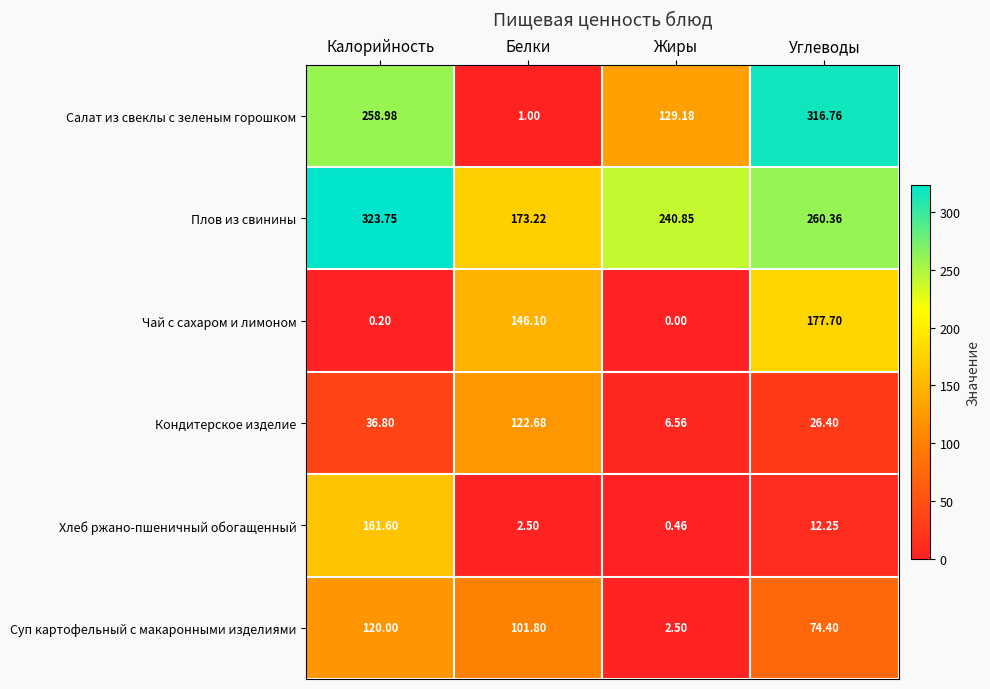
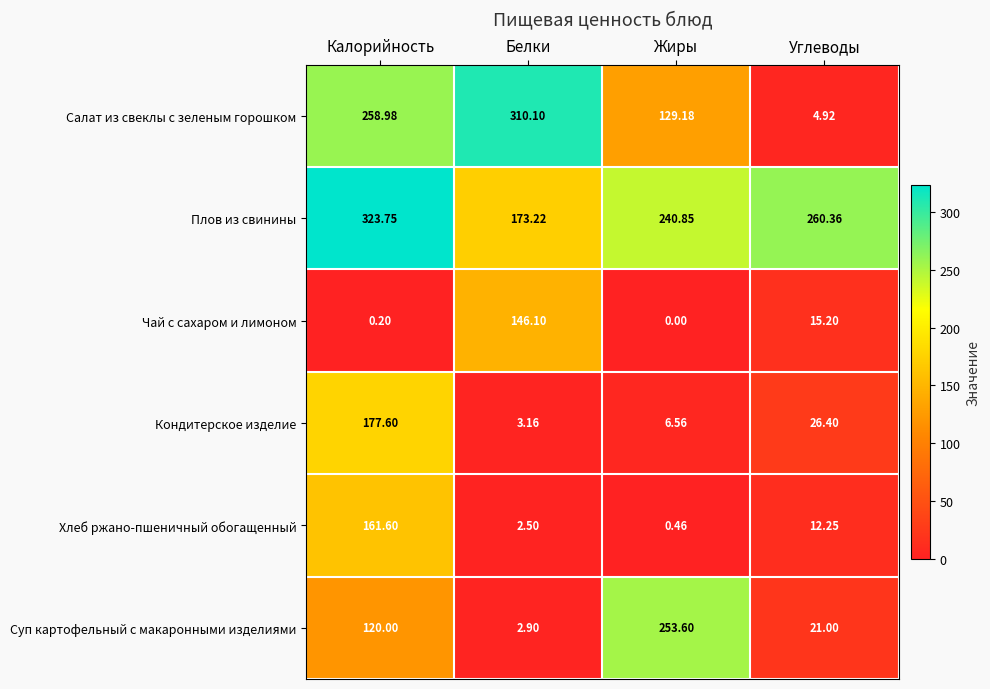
  {
    "Салат из свеклы с зеленым горошком": {
      "Калорийность": 258.98,
-     "Белки": 1.00,
+     "Белки": 310.10,
      "Жиры": 129.18,
-     "Углеводы": 316.76
+     "Углеводы": 4.92
    },
    "Плов из свинины": {
      "Калорийность": 323.75,
      "Белки": 173.22,
      "Жиры": 240.85,
      "Углеводы": 260.36
    },
    "Чай с сахаром и лимоном": {
      "Калорийность": 0.20,
      "Белки": 146.10,
      "Жиры": 0.00,
-     "Углеводы": 177.70
+     "Углеводы": 15.20
    },
    "Кондитерское изделие": {
-     "Калорийность": 36.80,
-     "Белки": 122.68,
+     "Калорийность": 177.60,
+     "Белки": 3.16,
      "Жиры": 6.56,
      "Углеводы": 26.40
    },
    "Хлеб ржано-пшеничный обогащенный": {
      "Калорийность": 161.60,
      "Белки": 2.50,
      "Жиры": 0.46,
      "Углеводы": 12.25
    },
    "Суп картофельный с макаронными изделиями": {
      "Калорийность": 120.00,
-     "Белки": 101.80,
-     "Жиры": 2.50,
-     "Углеводы": 74.40
+     "Белки": 2.90,
+     "Жиры": 253.60,
+     "Углеводы": 21.00
    }
  }
